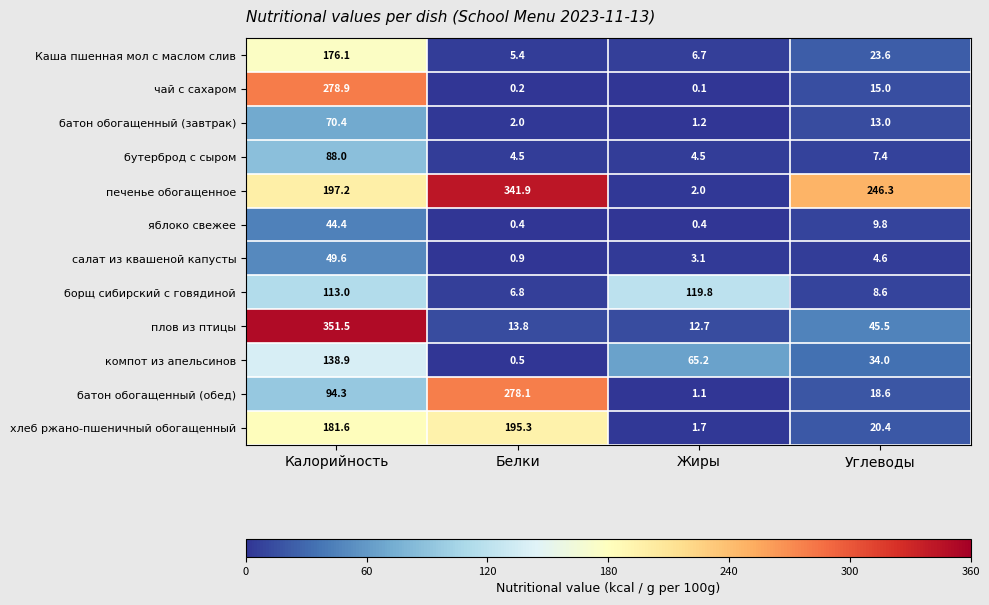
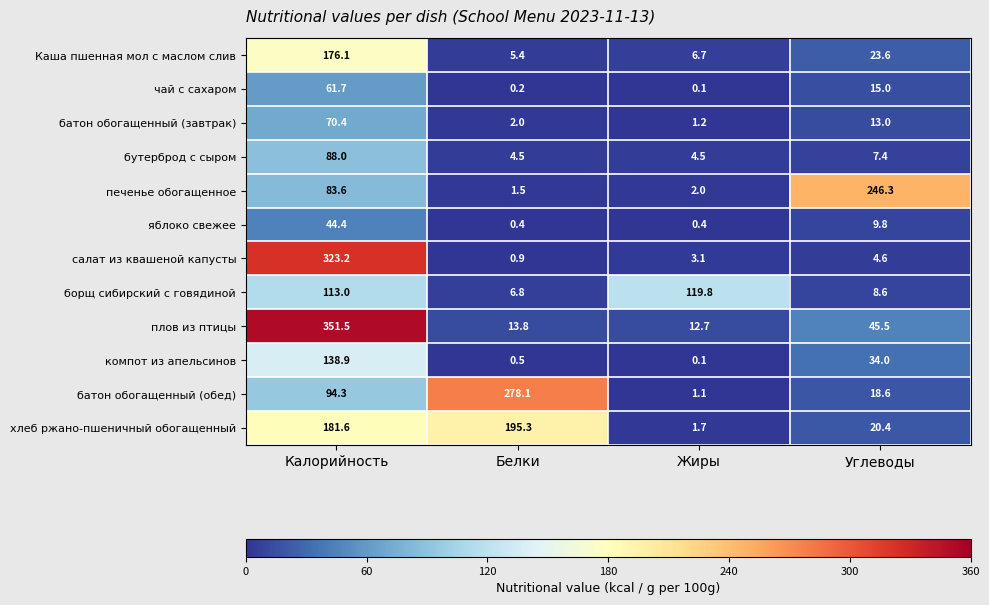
  {
    "Каша пшенная мол с маслом слив": {
      "Калорийность": 176.1,
      "Белки": 5.4,
      "Жиры": 6.7,
      "Углеводы": 23.6
    },
    "чай с сахаром": {
-     "Калорийность": 278.9,
+     "Калорийность": 61.7,
      "Белки": 0.2,
      "Жиры": 0.1,
      "Углеводы": 15.0
    },
    "батон обогащенный (завтрак)": {
      "Калорийность": 70.4,
      "Белки": 2.0,
      "Жиры": 1.2,
      "Углеводы": 13.0
    },
    "бутерброд с сыром": {
      "Калорийность": 88.0,
      "Белки": 4.5,
      "Жиры": 4.5,
      "Углеводы": 7.4
    },
    "печенье обогащенное": {
-     "Калорийность": 197.2,
-     "Белки": 341.9,
+     "Калорийность": 83.6,
+     "Белки": 1.5,
      "Жиры": 2.0,
      "Углеводы": 246.3
    },
    "яблоко свежее": {
      "Калорийность": 44.4,
      "Белки": 0.4,
      "Жиры": 0.4,
      "Углеводы": 9.8
    },
    "салат из квашеной капусты": {
-     "Калорийность": 49.6,
+     "Калорийность": 323.2,
      "Белки": 0.9,
      "Жиры": 3.1,
      "Углеводы": 4.6
    },
    "борщ сибирский с говядиной": {
      "Калорийность": 113.0,
      "Белки": 6.8,
      "Жиры": 119.8,
      "Углеводы": 8.6
    },
    "плов из птицы": {
      "Калорийность": 351.5,
      "Белки": 13.8,
      "Жиры": 12.7,
      "Углеводы": 45.5
    },
    "компот из апельсинов": {
      "Калорийность": 138.9,
      "Белки": 0.5,
-     "Жиры": 65.2,
+     "Жиры": 0.1,
      "Углеводы": 34.0
    },
    "батон обогащенный (обед)": {
      "Калорийность": 94.3,
      "Белки": 278.1,
      "Жиры": 1.1,
      "Углеводы": 18.6
    },
    "хлеб ржано-пшеничный обогащенный": {
      "Калорийность": 181.6,
      "Белки": 195.3,
      "Жиры": 1.7,
      "Углеводы": 20.4
    }
  }
